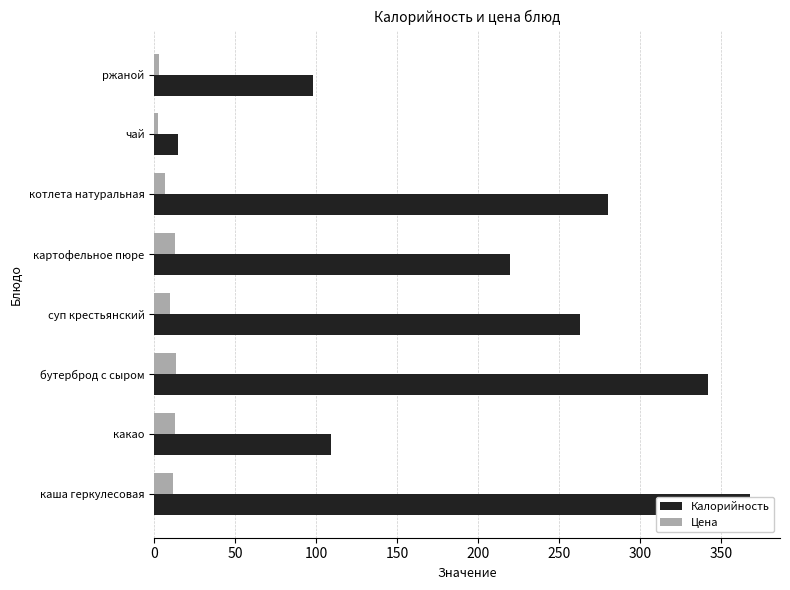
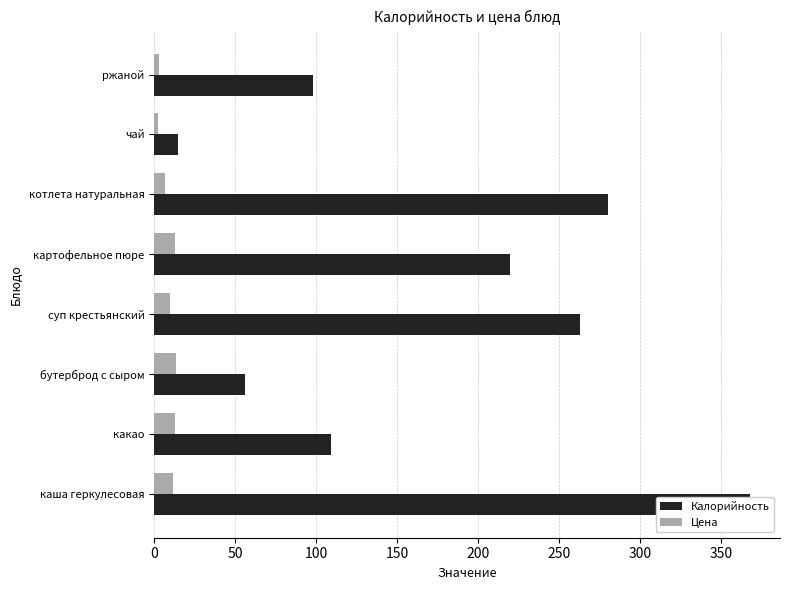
  {
    "Калорийность": {
      "ржаной": 98,
      "чай": 15,
      "котлета натуральная": 280,
      "картофельное пюре": 220,
      "суп крестьянский": 263,
-     "бутерброд с сыром": 342,
+     "бутерброд с сыром": 56,
      "какао": 109
    },
    "Цена": {
      "ржаной": 3,
      "чай": 2,
      "котлета натуральная": 7,
      "картофельное пюре": 13,
      "суп крестьянский": 10,
      "бутерброд с сыром": 13,
      "какао": 13,
      "каша геркулесовая": 12
    }
  }
